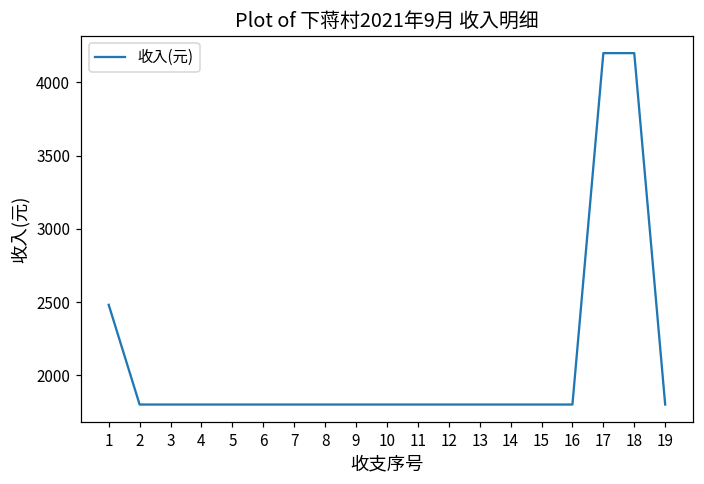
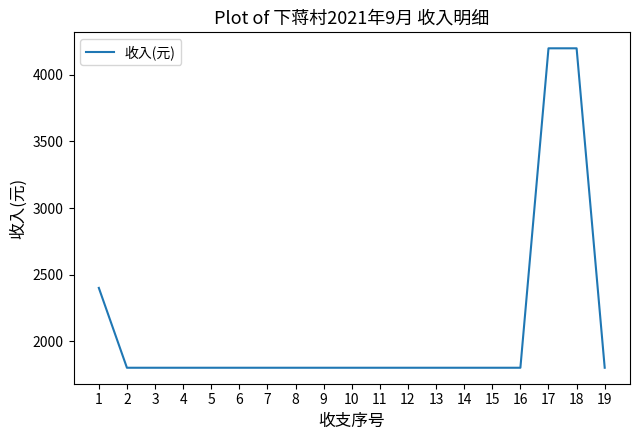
  {
-   "1": 2480,
+   "1": 2400,
    "2": 1800,
    "3": 1800,
    "4": 1800,
    "5": 1800,
    "6": 1800,
    "7": 1800,
    "8": 1800,
    "9": 1800,
    "10": 1800,
    "11": 1800,
    "12": 1800,
    "13": 1800,
    "14": 1800,
    "15": 1800,
    "16": 1800,
    "17": 4200,
    "18": 4200,
    "19": 1800
  }
